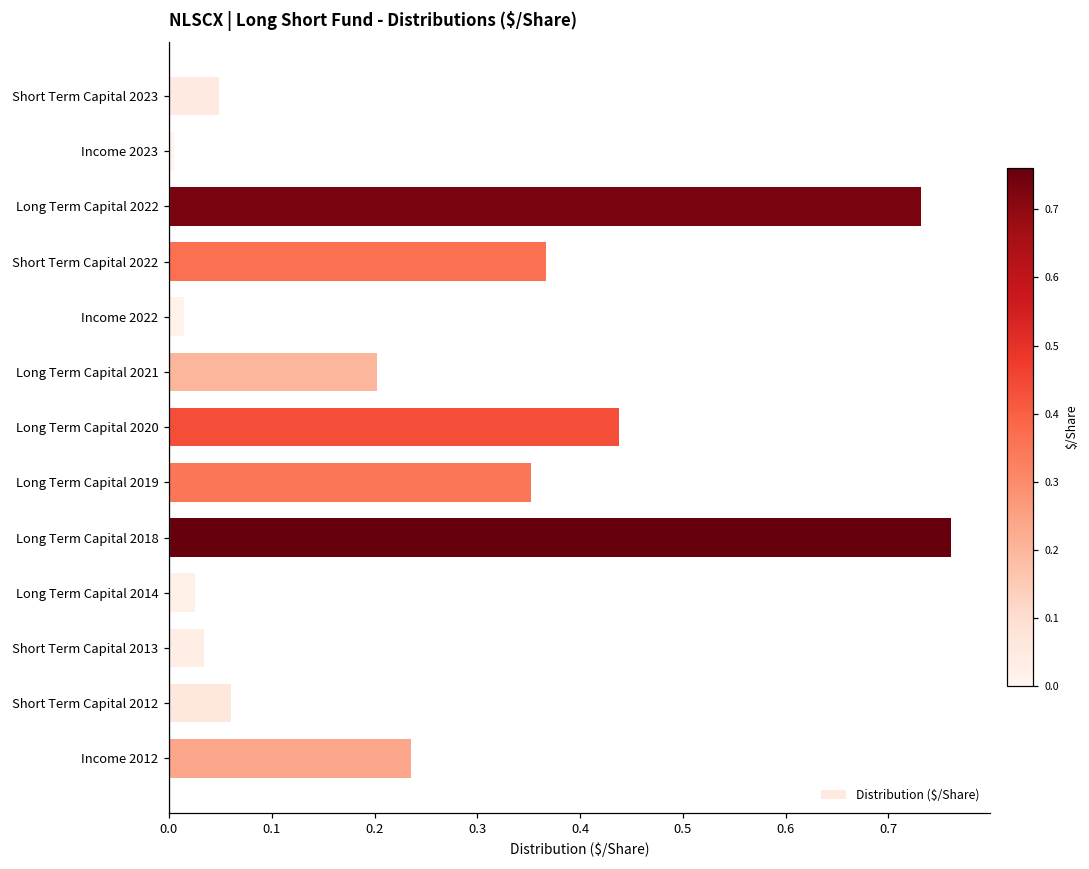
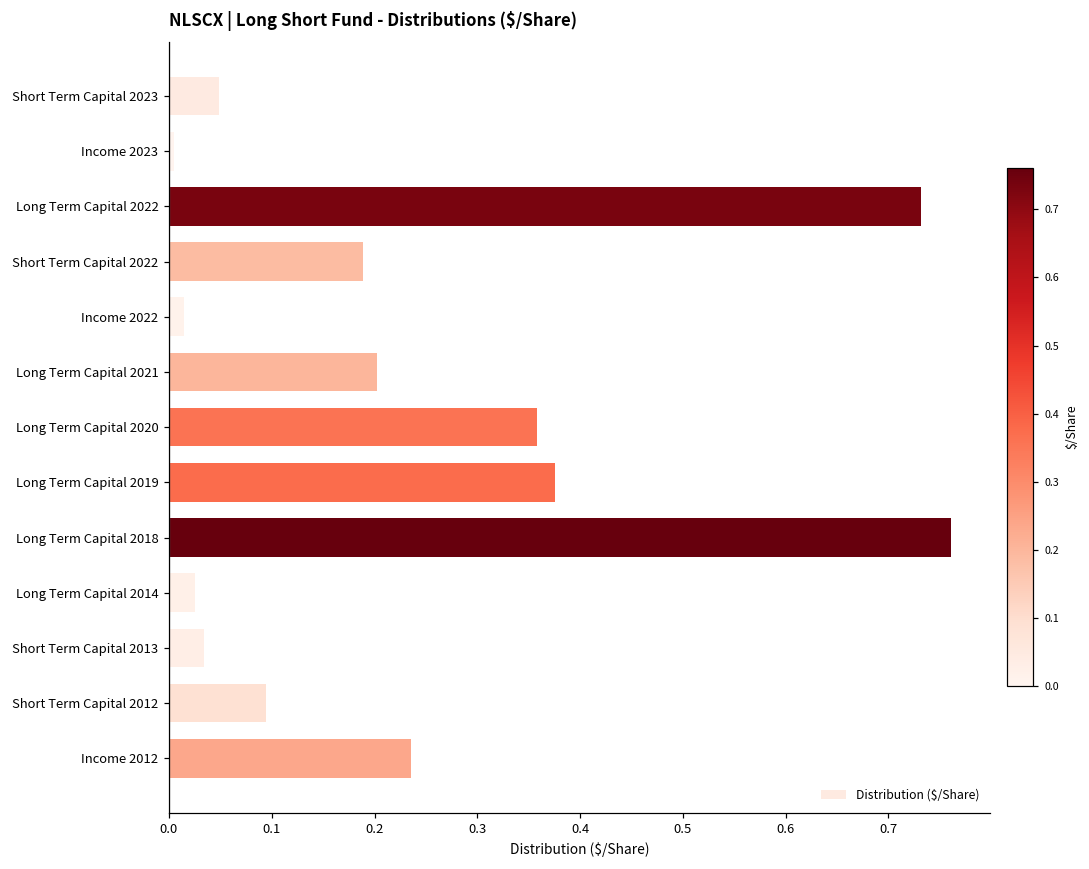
  {
    "Short Term Capital 2023": 0.05,
    "Income 2023": 0.01,
    "Long Term Capital 2022": 0.73,
-   "Short Term Capital 2022": 0.37,
+   "Short Term Capital 2022": 0.19,
    "Income 2022": 0.02,
    "Long Term Capital 2021": 0.20,
-   "Long Term Capital 2020": 0.44,
-   "Long Term Capital 2019": 0.35,
+   "Long Term Capital 2020": 0.36,
+   "Long Term Capital 2019": 0.38,
    "Long Term Capital 2018": 0.76,
    "Long Term Capital 2014": 0.03,
    "Short Term Capital 2013": 0.03,
-   "Short Term Capital 2012": 0.06,
+   "Short Term Capital 2012": 0.09,
    "Income 2012": 0.24
  }
